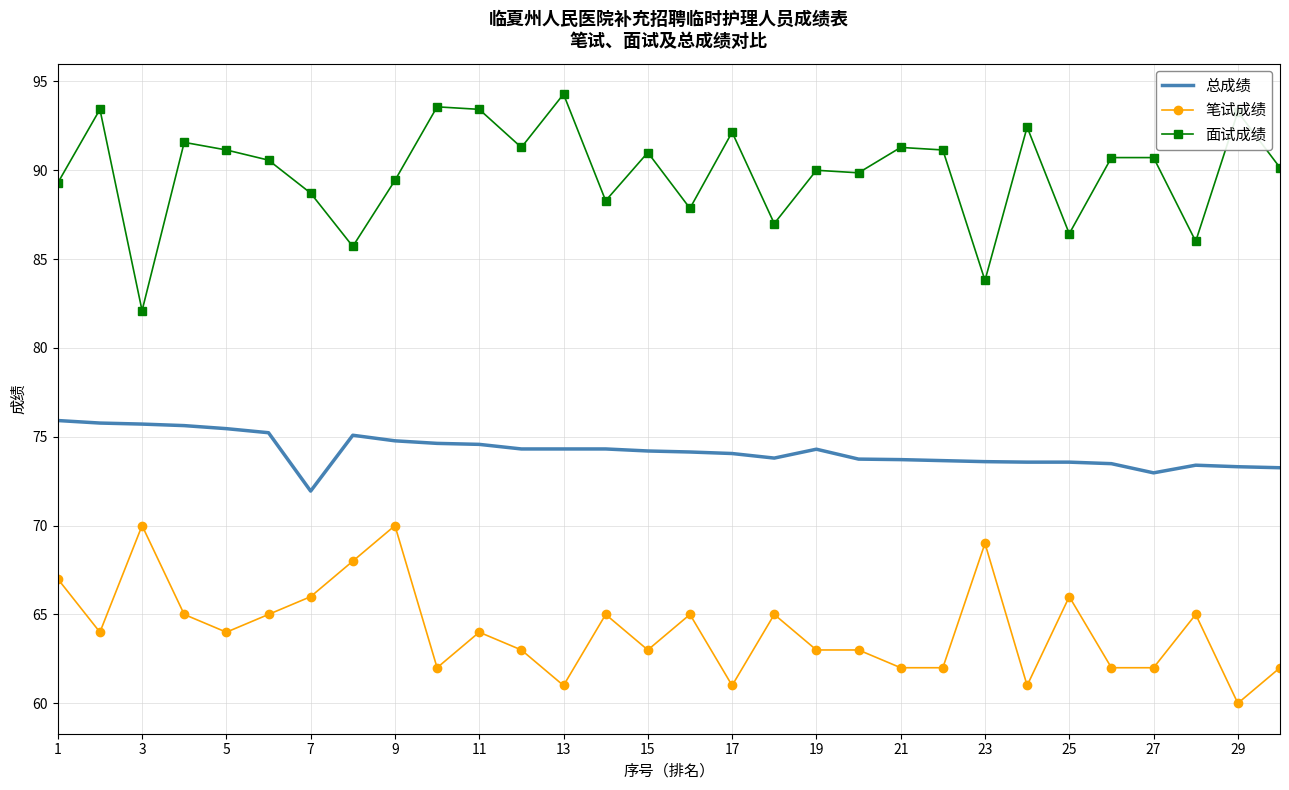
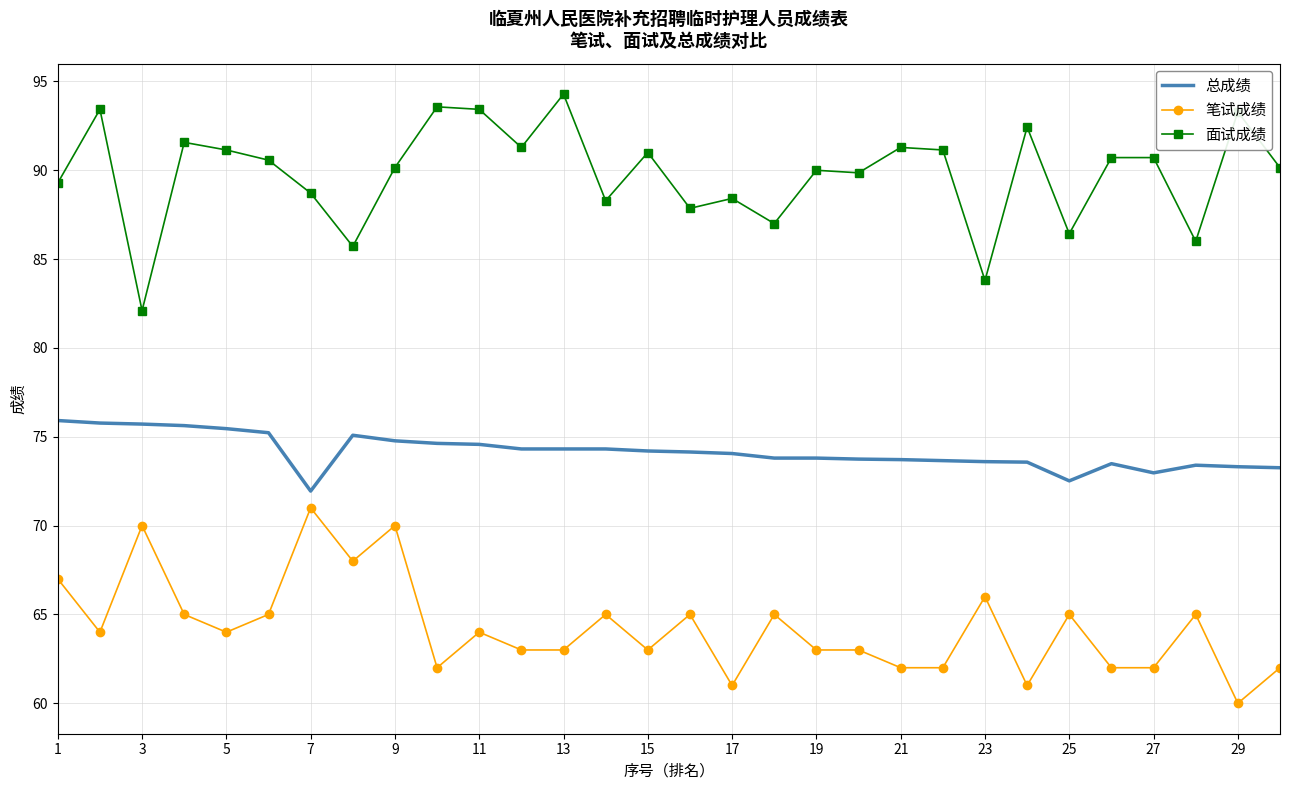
  {
    "总成绩": {
      "1": 75.9,
      "3": 75.7,
      "5": 75.5,
      "7": 71.9,
      "9": 74.8,
      "11": 74.6,
      "13": 74.3,
      "15": 74.2,
      "17": 74.1,
-     "19": 74.3,
+     "19": 73.8,
      "21": 73.7,
      "23": 73.6,
-     "25": 73.6,
+     "25": 72.5,
      "27": 73.0,
      "29": 73.3
    },
    "笔试成绩": {
      "1": 67,
      "3": 70,
      "5": 64,
-     "7": 66,
+     "7": 71,
      "9": 70,
      "11": 64,
-     "13": 61,
+     "13": 63,
      "15": 63,
      "17": 61,
      "19": 63,
      "21": 62,
-     "23": 69,
-     "25": 66,
+     "23": 66,
+     "25": 65,
      "27": 62,
      "29": 60
    },
    "面试成绩": {
      "1": 89.3,
      "3": 82.1,
      "5": 91.1,
      "7": 88.7,
-     "9": 89.4,
+     "9": 90.2,
      "11": 93.4,
      "13": 94.3,
      "15": 91.0,
-     "17": 92.1,
+     "17": 88.4,
      "19": 90.0,
      "21": 91.3,
      "23": 83.8,
      "25": 86.4,
      "27": 90.7
    }
  }
